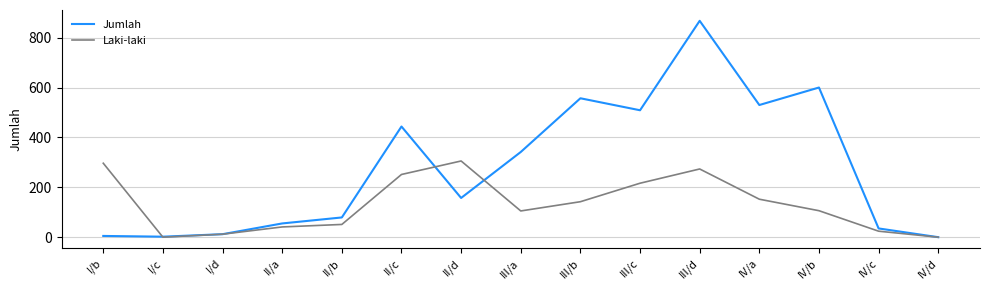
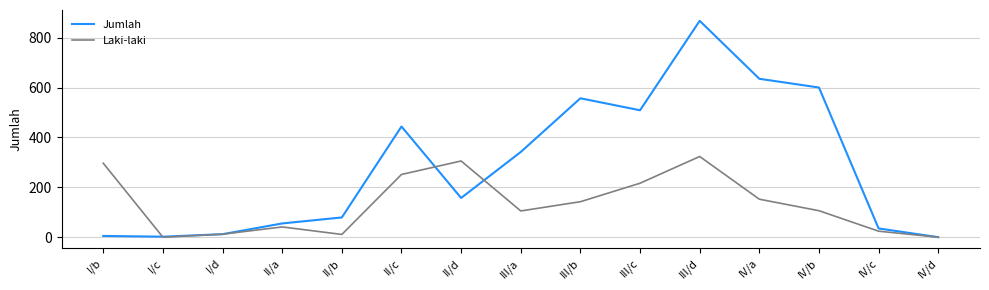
  {
    "Jumlah": {
      "I/b": 10,
      "II/a": 60,
      "II/b": 80,
      "II/c": 440,
      "II/d": 160,
      "III/a": 340,
      "III/b": 560,
      "III/c": 510,
      "III/d": 870,
-     "IV/a": 530,
+     "IV/a": 640,
      "IV/b": 600,
      "IV/c": 40
    },
    "Laki-laki": {
      "I/b": 300,
      "II/a": 40,
-     "II/b": 50,
+     "II/b": 10,
      "II/c": 250,
      "II/d": 310,
      "III/a": 110,
      "III/b": 140,
      "III/c": 220,
-     "III/d": 270,
+     "III/d": 320,
      "IV/a": 150,
      "IV/b": 110,
      "IV/c": 30
    }
  }
